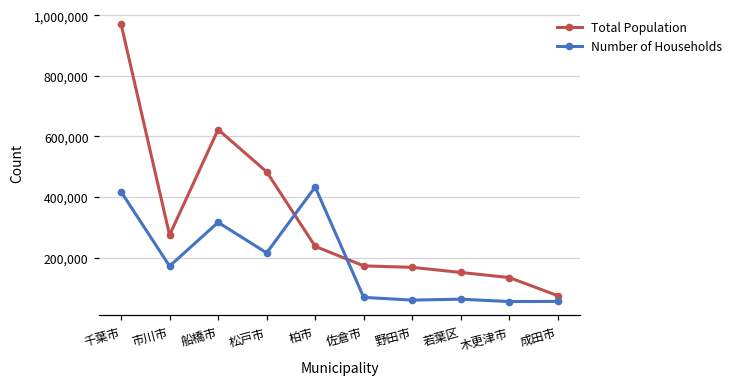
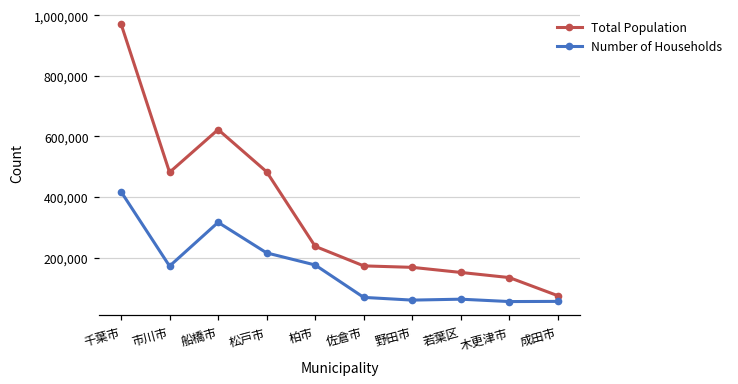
  {
    "Total Population": {
      "千葉市": "970,000",
-     "市川市": "270,000",
+     "市川市": "480,000",
      "船橋市": "620,000",
      "松戸市": "480,000",
      "柏市": "240,000",
      "佐倉市": "170,000",
      "野田市": "170,000",
      "若葉区": "150,000",
      "木更津市": "130,000",
      "成田市": "70,000"
    },
    "Number of Households": {
      "千葉市": "420,000",
      "市川市": "170,000",
      "船橋市": "320,000",
      "松戸市": "220,000",
-     "柏市": "430,000",
+     "柏市": "180,000",
      "佐倉市": "70,000",
      "野田市": "60,000",
      "若葉区": "60,000",
      "木更津市": "50,000",
      "成田市": "60,000"
    }
  }
